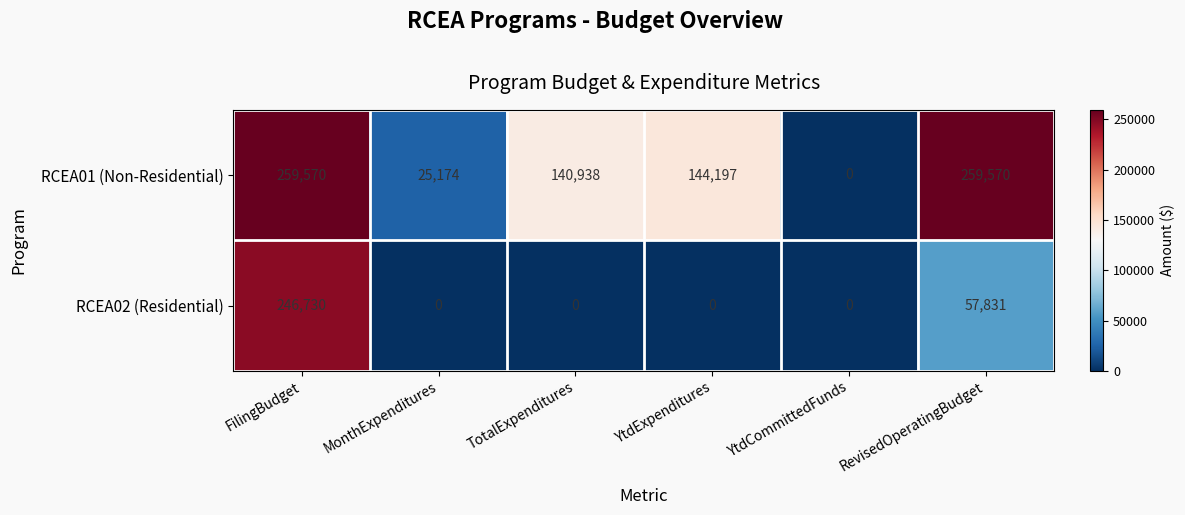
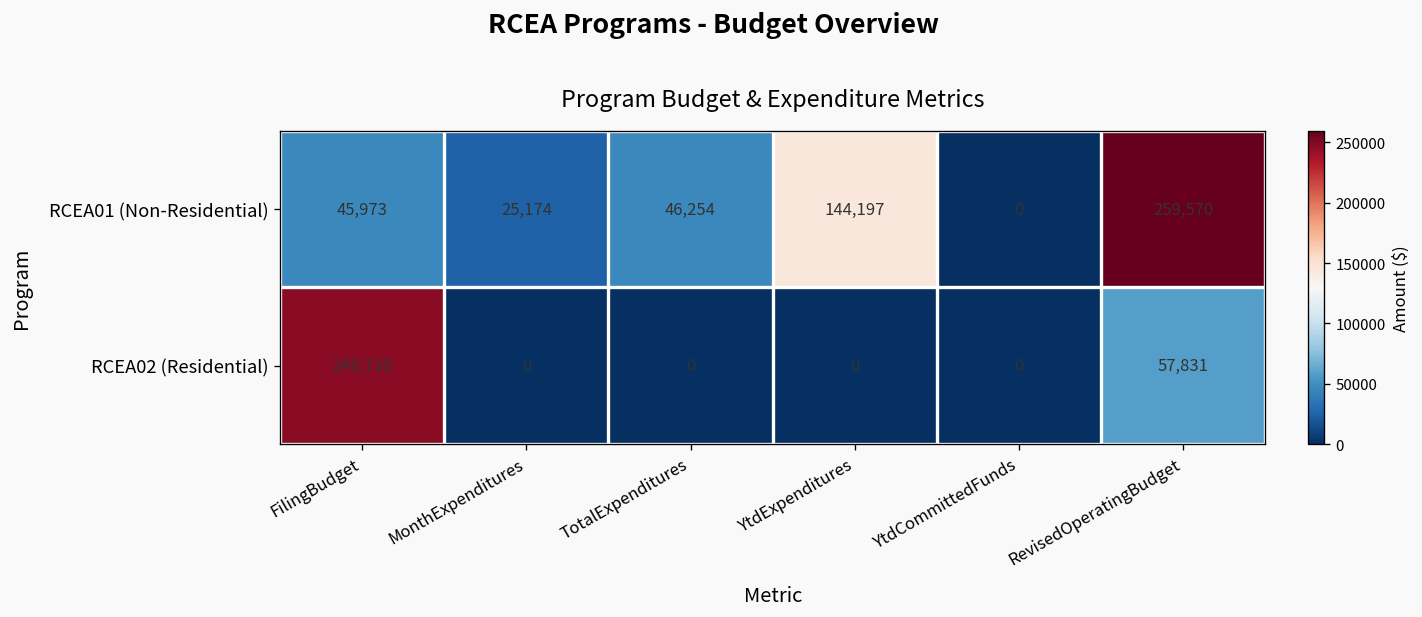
  {
    "RCEA01 (Non-Residential)": {
-     "FilingBudget": "259,570",
+     "FilingBudget": "45,973",
      "MonthExpenditures": "25,174",
-     "TotalExpenditures": "140,938",
+     "TotalExpenditures": "46,254",
      "YtdExpenditures": "144,197",
      "RevisedOperatingBudget": "259,570"
    },
    "RCEA02 (Residential)": {
      "FilingBudget": "246,730",
      "RevisedOperatingBudget": "57,831"
    }
  }
